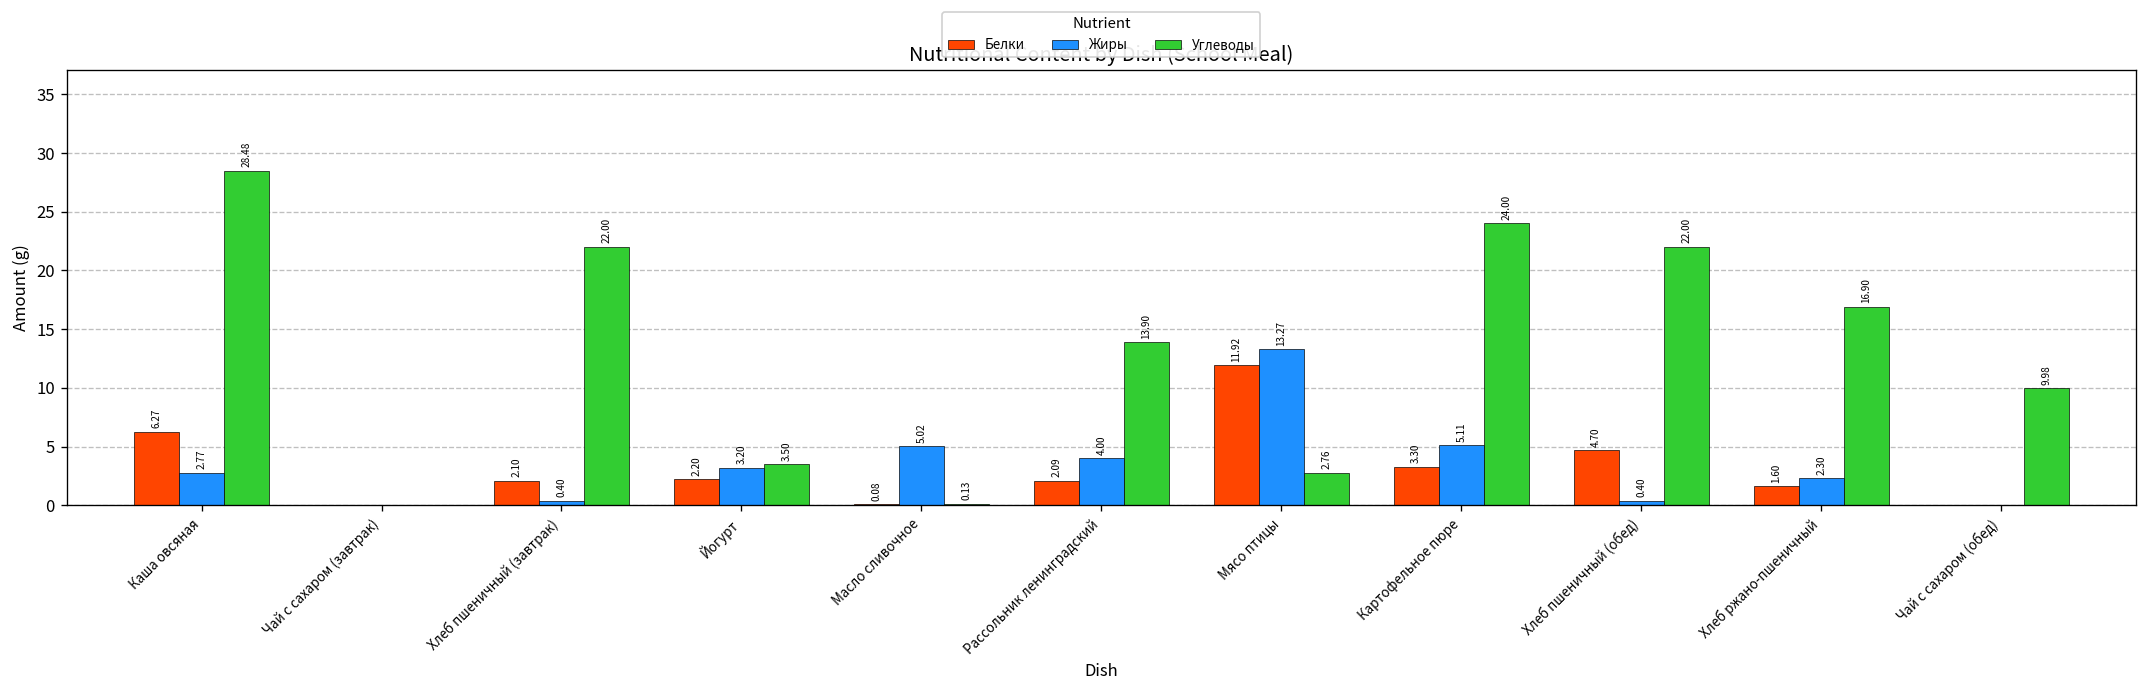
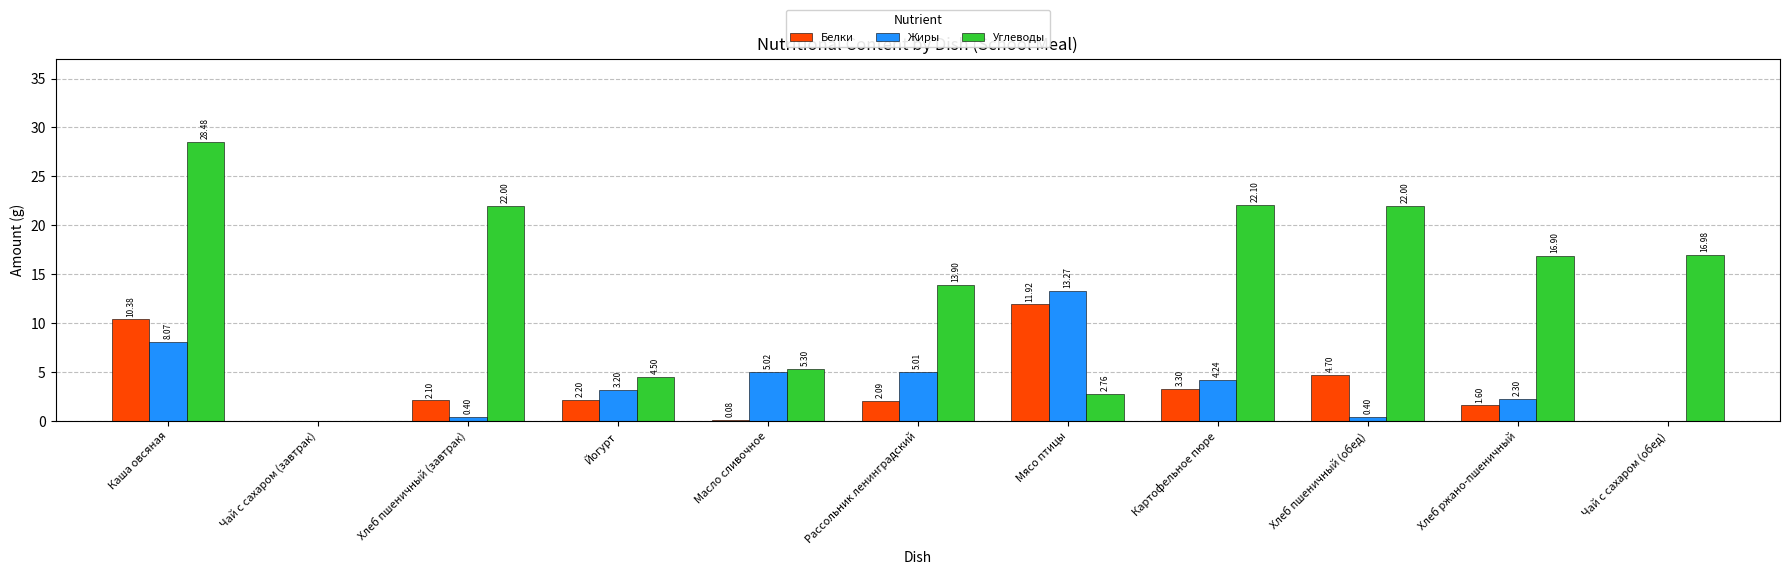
  {
    "Белки": {
-     "Каша овсяная": 6.27,
+     "Каша овсяная": 10.38,
      "Хлеб пшеничный (завтрак)": 2.10,
      "Йогурт": 2.20,
      "Масло сливочное": 0.08,
      "Рассольник ленинградский": 2.09,
      "Мясо птицы": 11.92,
      "Картофельное пюре": 3.30,
      "Хлеб пшеничный (обед)": 4.70,
      "Хлеб ржано-пшеничный": 1.60
    },
    "Жиры": {
-     "Каша овсяная": 2.77,
+     "Каша овсяная": 8.07,
      "Хлеб пшеничный (завтрак)": 0.40,
      "Йогурт": 3.20,
      "Масло сливочное": 5.02,
-     "Рассольник ленинградский": 4.00,
+     "Рассольник ленинградский": 5.01,
      "Мясо птицы": 13.27,
-     "Картофельное пюре": 5.11,
+     "Картофельное пюре": 4.24,
      "Хлеб пшеничный (обед)": 0.40,
      "Хлеб ржано-пшеничный": 2.30
    },
    "Углеводы": {
      "Каша овсяная": 28.48,
      "Хлеб пшеничный (завтрак)": 22.00,
-     "Йогурт": 3.50,
-     "Масло сливочное": 0.13,
+     "Йогурт": 4.50,
+     "Масло сливочное": 5.30,
      "Рассольник ленинградский": 13.90,
      "Мясо птицы": 2.76,
-     "Картофельное пюре": 24.00,
+     "Картофельное пюре": 22.10,
      "Хлеб пшеничный (обед)": 22.00,
      "Хлеб ржано-пшеничный": 16.90,
-     "Чай с сахаром (обед)": 9.98
+     "Чай с сахаром (обед)": 16.98
    }
  }
